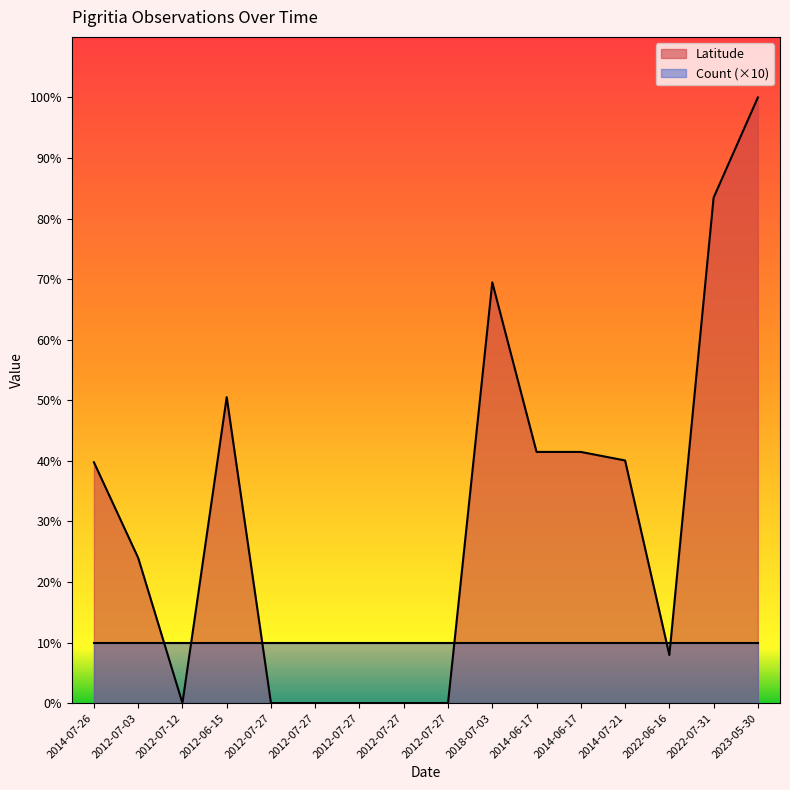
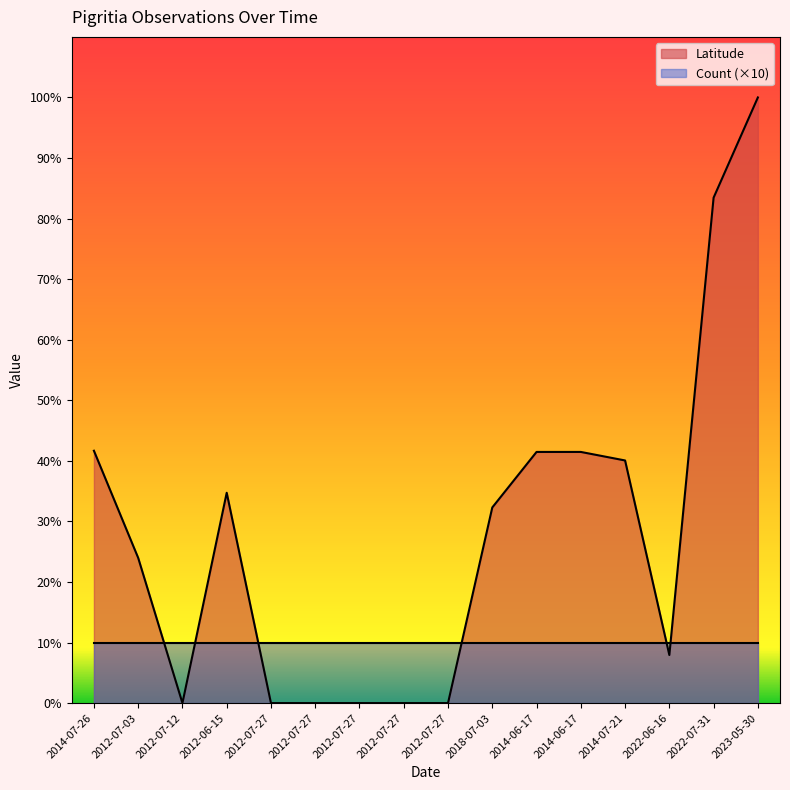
  {
    "Latitude": {
-     "2014-07-26": "40%",
+     "2014-07-26": "42%",
      "2012-07-03": "24%",
      "2012-07-12": "0%",
-     "2012-06-15": "51%",
-     "2018-07-03": "69%",
+     "2012-06-15": "35%",
+     "2018-07-03": "32%",
      "2014-07-21": "40%",
      "2022-06-16": "8%",
      "2022-07-31": "83%",
      "2023-05-30": "100%"
    },
    "Count (×10)": {
      "2014-07-26": "10%",
      "2012-07-03": "10%",
      "2012-07-12": "10%",
      "2012-06-15": "10%",
      "2018-07-03": "10%",
      "2014-07-21": "10%",
      "2022-06-16": "10%",
      "2022-07-31": "10%",
      "2023-05-30": "10%"
    }
  }
